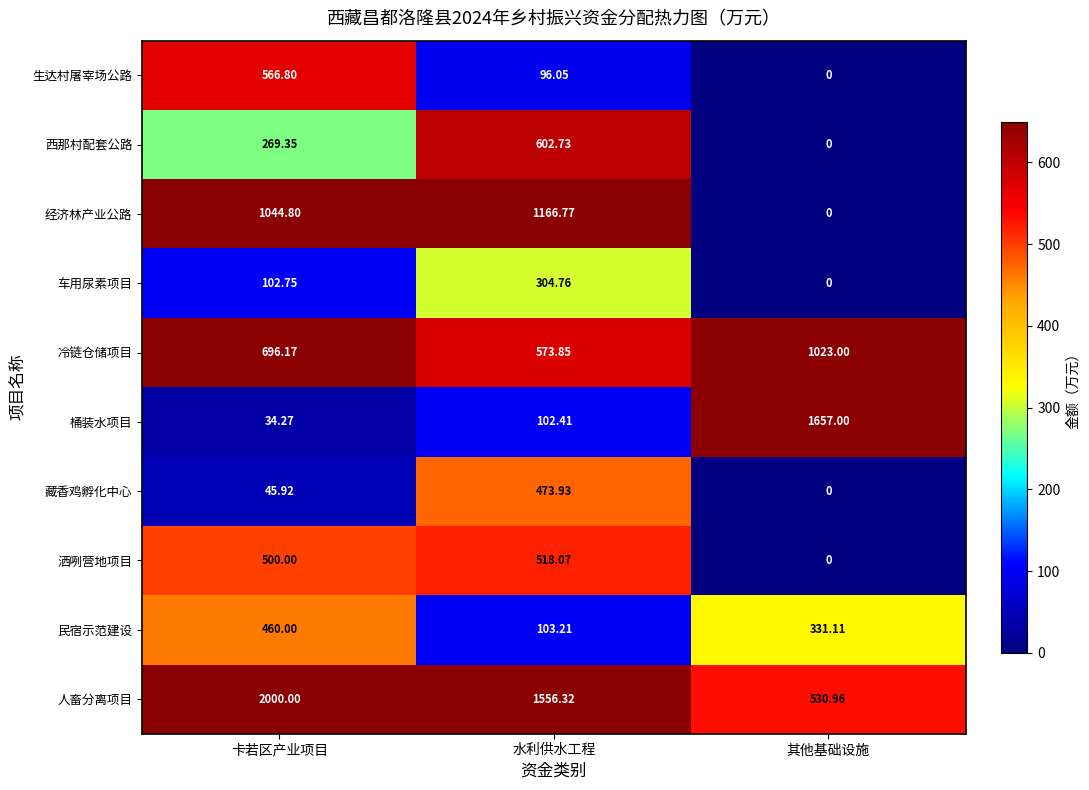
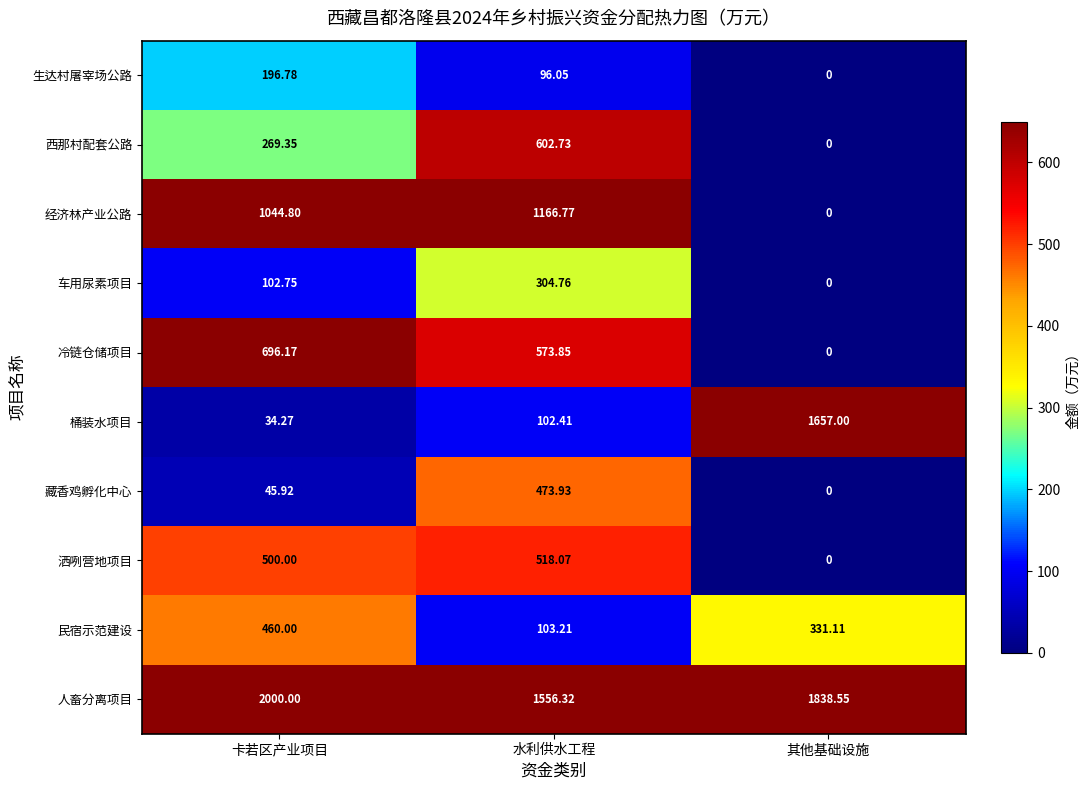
  {
    "生达村屠宰场公路": {
-     "卡若区产业项目": 566.80,
+     "卡若区产业项目": 196.78,
      "水利供水工程": 96.05,
      "其他基础设施": 0
    },
    "西那村配套公路": {
      "卡若区产业项目": 269.35,
      "水利供水工程": 602.73,
      "其他基础设施": 0
    },
    "经济林产业公路": {
      "卡若区产业项目": 1044.80,
      "水利供水工程": 1166.77,
      "其他基础设施": 0
    },
    "车用尿素项目": {
      "卡若区产业项目": 102.75,
      "水利供水工程": 304.76,
      "其他基础设施": 0
    },
    "冷链仓储项目": {
      "卡若区产业项目": 696.17,
      "水利供水工程": 573.85,
-     "其他基础设施": 1023.00
+     "其他基础设施": 0
    },
    "桶装水项目": {
      "卡若区产业项目": 34.27,
      "水利供水工程": 102.41,
      "其他基础设施": 1657.00
    },
    "藏香鸡孵化中心": {
      "卡若区产业项目": 45.92,
      "水利供水工程": 473.93,
      "其他基础设施": 0
    },
    "洒咧营地项目": {
      "卡若区产业项目": 500.00,
      "水利供水工程": 518.07,
      "其他基础设施": 0
    },
    "民宿示范建设": {
      "卡若区产业项目": 460.00,
      "水利供水工程": 103.21,
      "其他基础设施": 331.11
    },
    "人畜分离项目": {
      "卡若区产业项目": 2000.00,
      "水利供水工程": 1556.32,
-     "其他基础设施": 530.96
+     "其他基础设施": 1838.55
    }
  }
